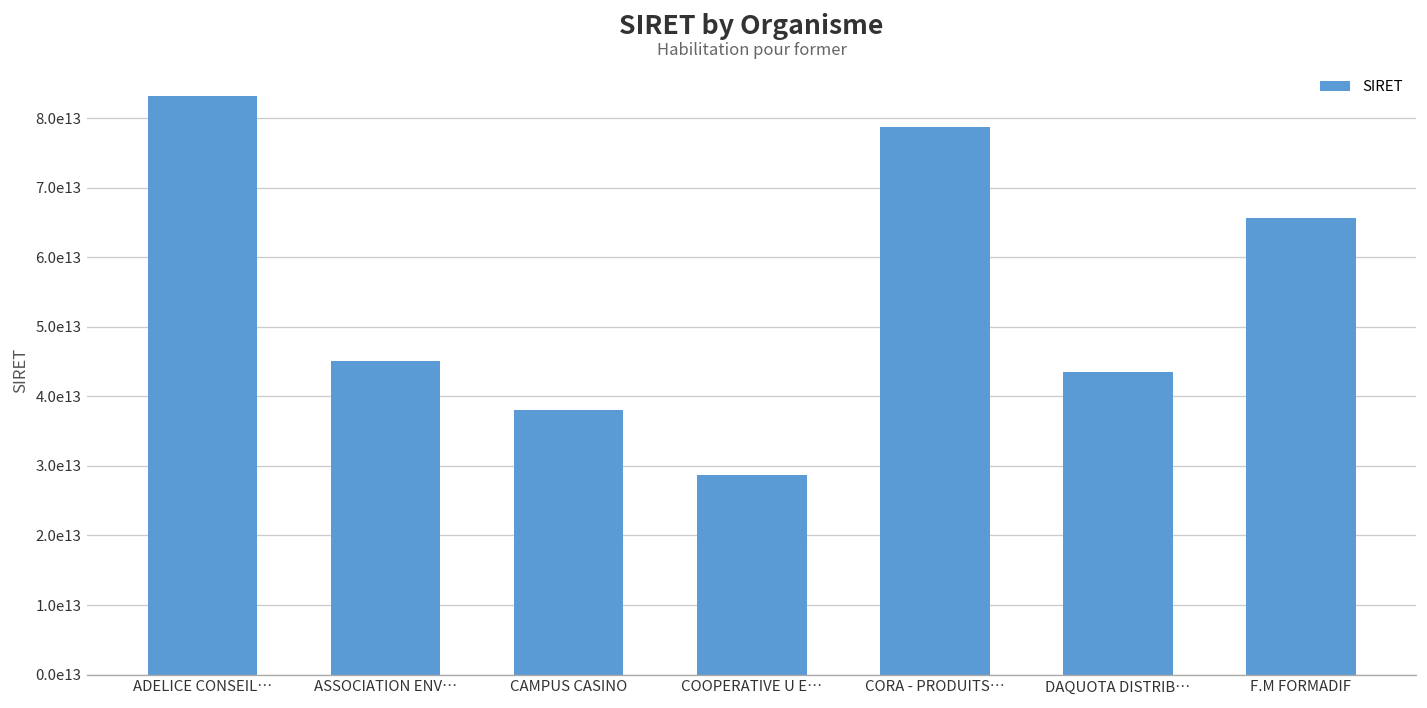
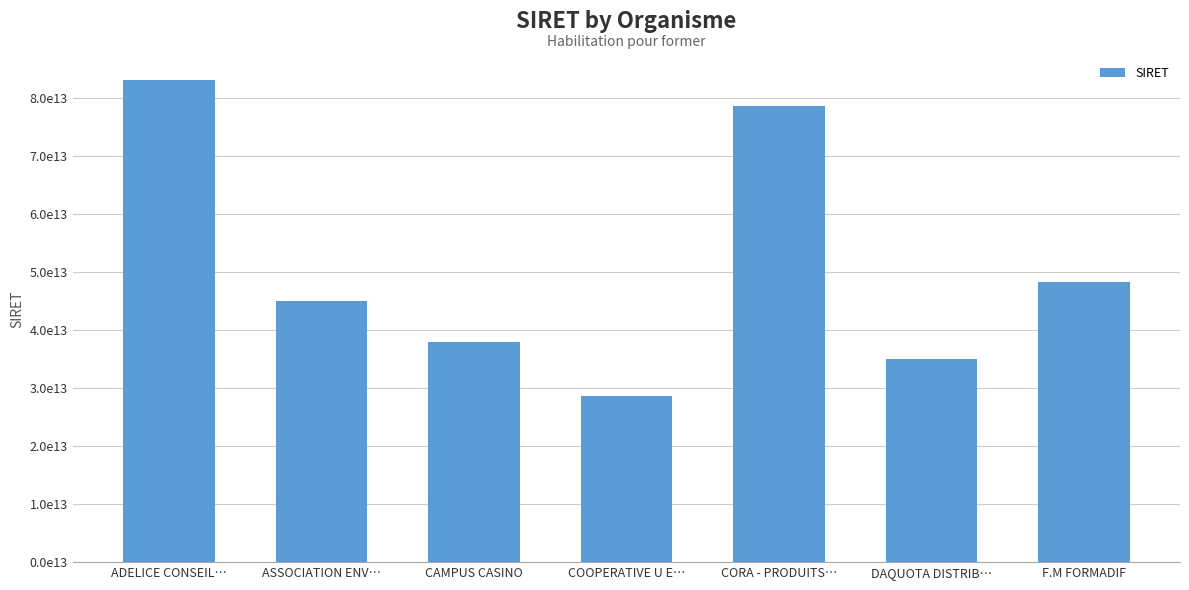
  {
    "ADELICE CONSEIL…": 83000000000000,
    "ASSOCIATION ENV…": 45000000000000,
    "CAMPUS CASINO": 38000000000000,
    "COOPERATIVE U E…": 29000000000000,
    "CORA - PRODUITS…": 79000000000000,
-   "DAQUOTA DISTRIB…": 43000000000000,
-   "F.M FORMADIF": 66000000000000
+   "DAQUOTA DISTRIB…": 35000000000000,
+   "F.M FORMADIF": 48000000000000
  }
